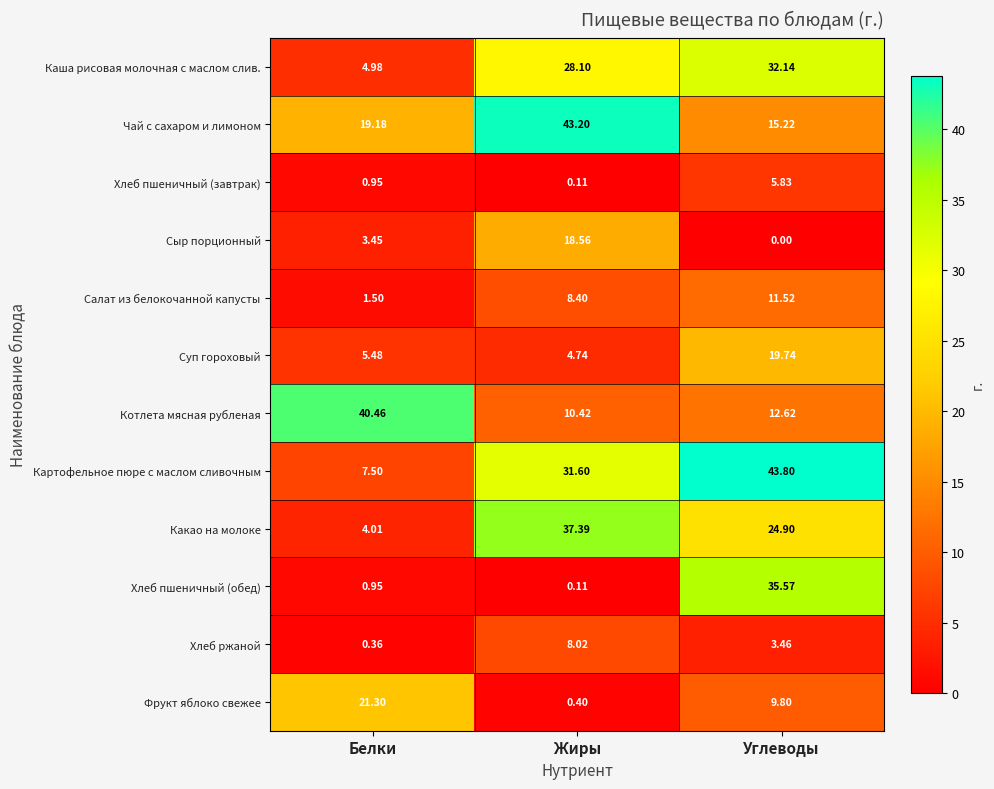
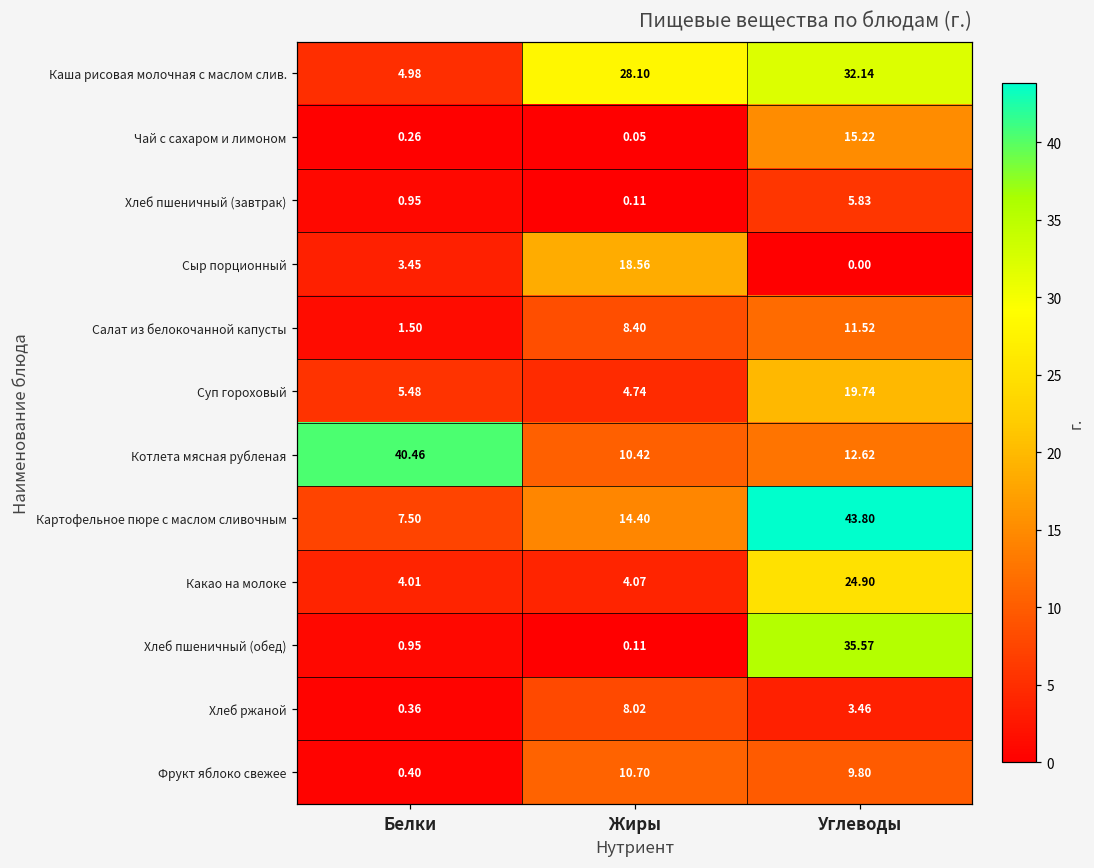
  {
    "Каша рисовая молочная с маслом слив.": {
      "Белки": 4.98,
      "Жиры": 28.10,
      "Углеводы": 32.14
    },
    "Чай с сахаром и лимоном": {
-     "Белки": 19.18,
-     "Жиры": 43.20,
+     "Белки": 0.26,
+     "Жиры": 0.05,
      "Углеводы": 15.22
    },
    "Хлеб пшеничный (завтрак)": {
      "Белки": 0.95,
      "Жиры": 0.11,
      "Углеводы": 5.83
    },
    "Сыр порционный": {
      "Белки": 3.45,
      "Жиры": 18.56,
      "Углеводы": 0.00
    },
    "Салат из белокочанной капусты": {
      "Белки": 1.50,
      "Жиры": 8.40,
      "Углеводы": 11.52
    },
    "Суп гороховый": {
      "Белки": 5.48,
      "Жиры": 4.74,
      "Углеводы": 19.74
    },
    "Котлета мясная рубленая": {
      "Белки": 40.46,
      "Жиры": 10.42,
      "Углеводы": 12.62
    },
    "Картофельное пюре с маслом сливочным": {
      "Белки": 7.50,
-     "Жиры": 31.60,
+     "Жиры": 14.40,
      "Углеводы": 43.80
    },
    "Какао на молоке": {
      "Белки": 4.01,
-     "Жиры": 37.39,
+     "Жиры": 4.07,
      "Углеводы": 24.90
    },
    "Хлеб пшеничный (обед)": {
      "Белки": 0.95,
      "Жиры": 0.11,
      "Углеводы": 35.57
    },
    "Хлеб ржаной": {
      "Белки": 0.36,
      "Жиры": 8.02,
      "Углеводы": 3.46
    },
    "Фрукт яблоко свежее": {
-     "Белки": 21.30,
-     "Жиры": 0.40,
+     "Белки": 0.40,
+     "Жиры": 10.70,
      "Углеводы": 9.80
    }
  }
